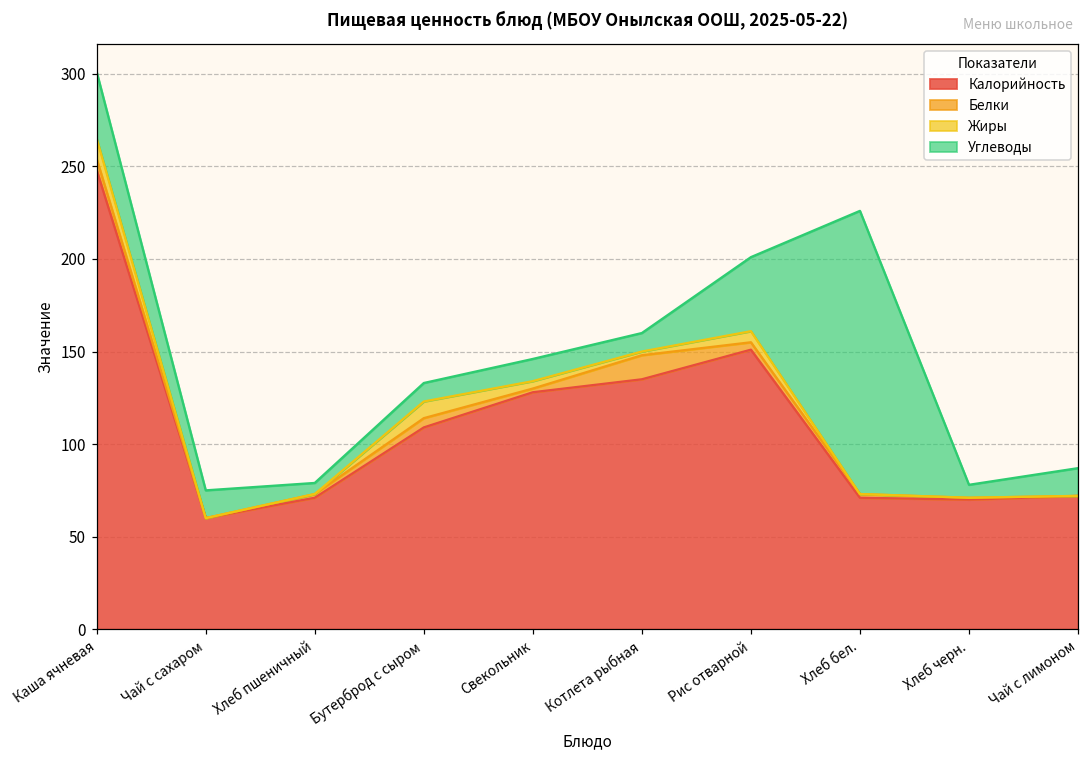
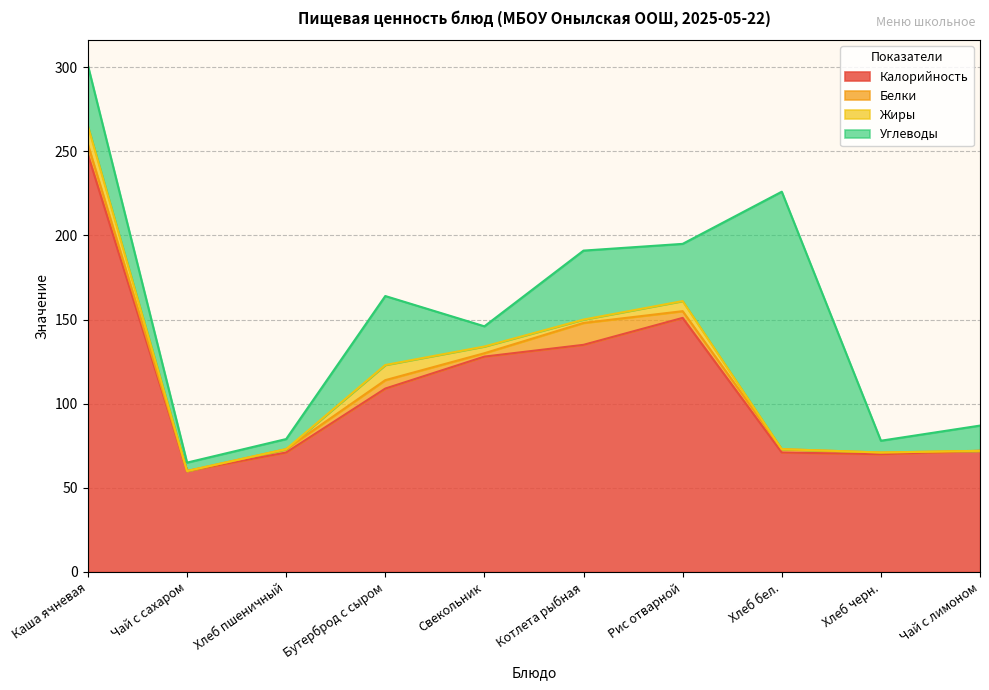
  {
    "Калорийность": {
      "Каша ячневая": 248,
      "Хлеб пшеничный": 71,
      "Бутерброд с сыром": 109,
      "Свекольник": 128,
      "Котлета рыбная": 135,
      "Рис отварной": 151,
      "Хлеб бел.": 71
    },
    "Углеводы": {
      "Каша ячневая": 36,
-     "Чай с сахаром": 15,
+     "Чай с сахаром": 5,
      "Хлеб пшеничный": 6,
-     "Бутерброд с сыром": 10,
+     "Бутерброд с сыром": 41,
      "Свекольник": 12,
-     "Котлета рыбная": 10,
-     "Рис отварной": 40,
+     "Котлета рыбная": 41,
+     "Рис отварной": 34,
      "Хлеб бел.": 153,
      "Хлеб черн.": 7,
      "Чай с лимоном": 15
    }
  }
